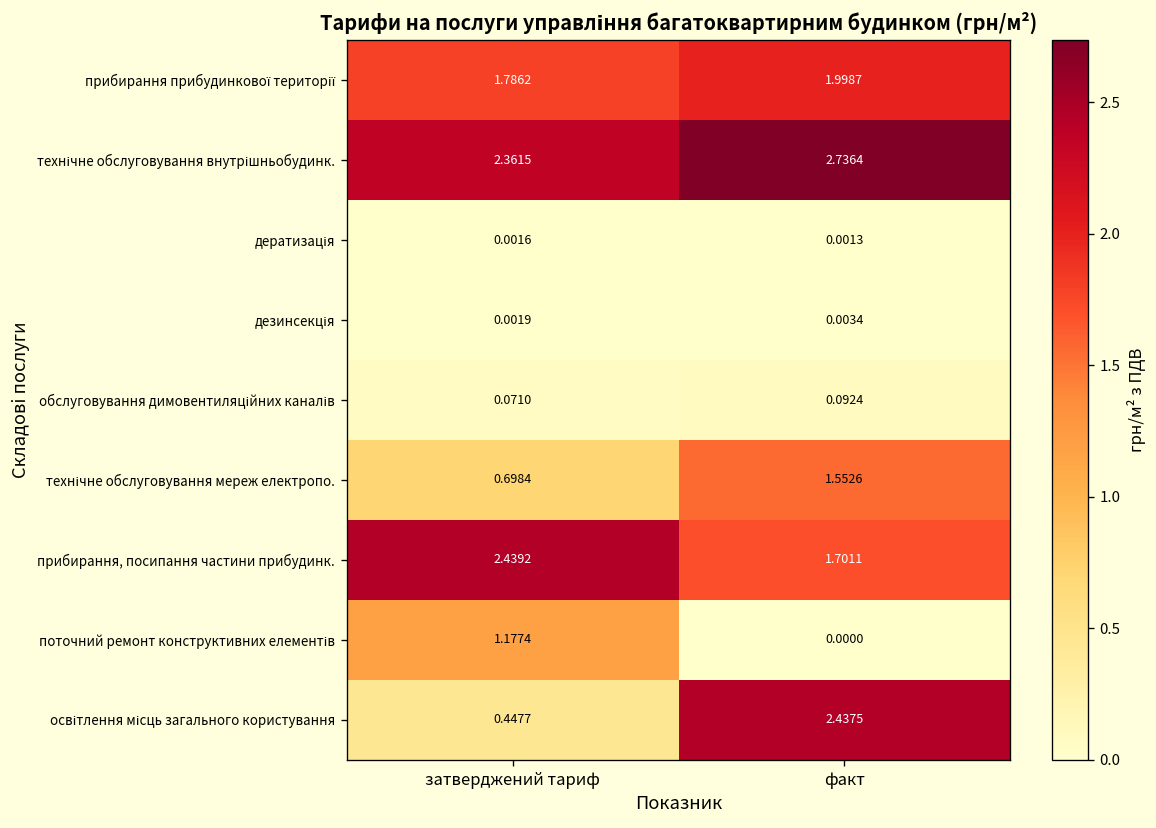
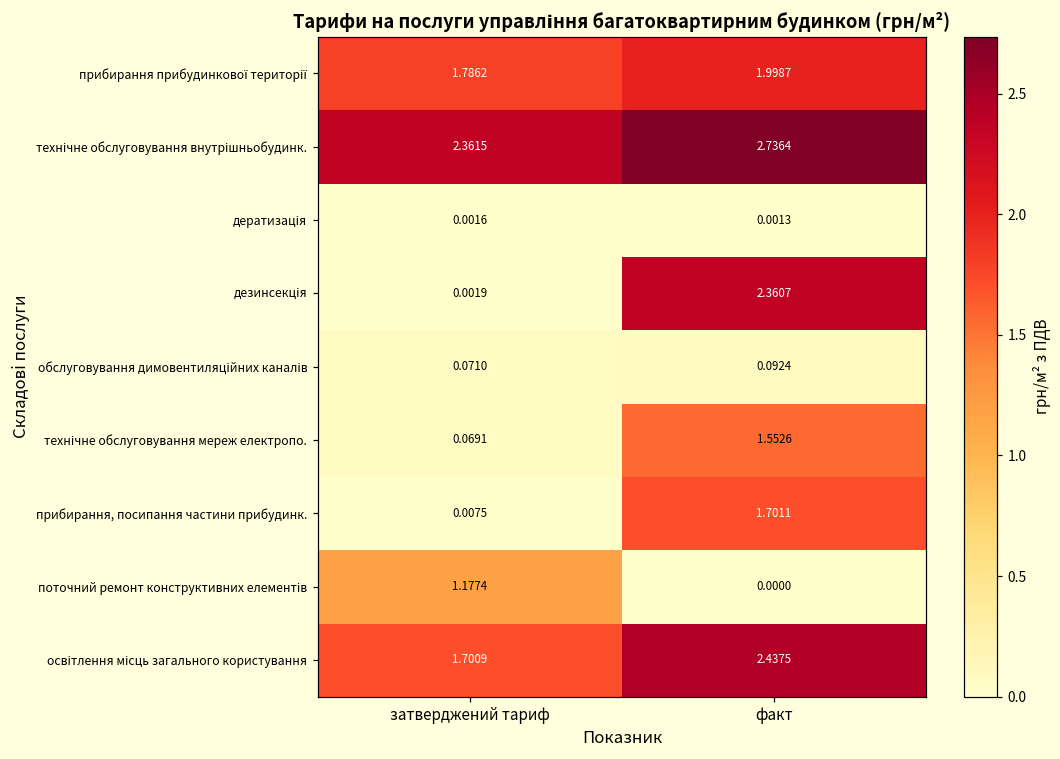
  {
    "прибирання прибудинкової території": {
      "затверджений тариф": 1.7862,
      "факт": 1.9987
    },
    "технічне обслуговування внутрішньобудинк.": {
      "затверджений тариф": 2.3615,
      "факт": 2.7364
    },
    "дератизація": {
      "затверджений тариф": 0.0016,
      "факт": 0.0013
    },
    "дезинсекція": {
      "затверджений тариф": 0.0019,
-     "факт": 0.0034
+     "факт": 2.3607
    },
    "обслуговування димовентиляційних каналів": {
      "затверджений тариф": 0.0710,
      "факт": 0.0924
    },
    "технічне обслуговування мереж електропо.": {
-     "затверджений тариф": 0.6984,
+     "затверджений тариф": 0.0691,
      "факт": 1.5526
    },
    "прибирання, посипання частини прибудинк.": {
-     "затверджений тариф": 2.4392,
+     "затверджений тариф": 0.0075,
      "факт": 1.7011
    },
    "поточний ремонт конструктивних елементів": {
      "затверджений тариф": 1.1774,
      "факт": 0.0000
    },
    "освітлення місць загального користування": {
-     "затверджений тариф": 0.4477,
+     "затверджений тариф": 1.7009,
      "факт": 2.4375
    }
  }
